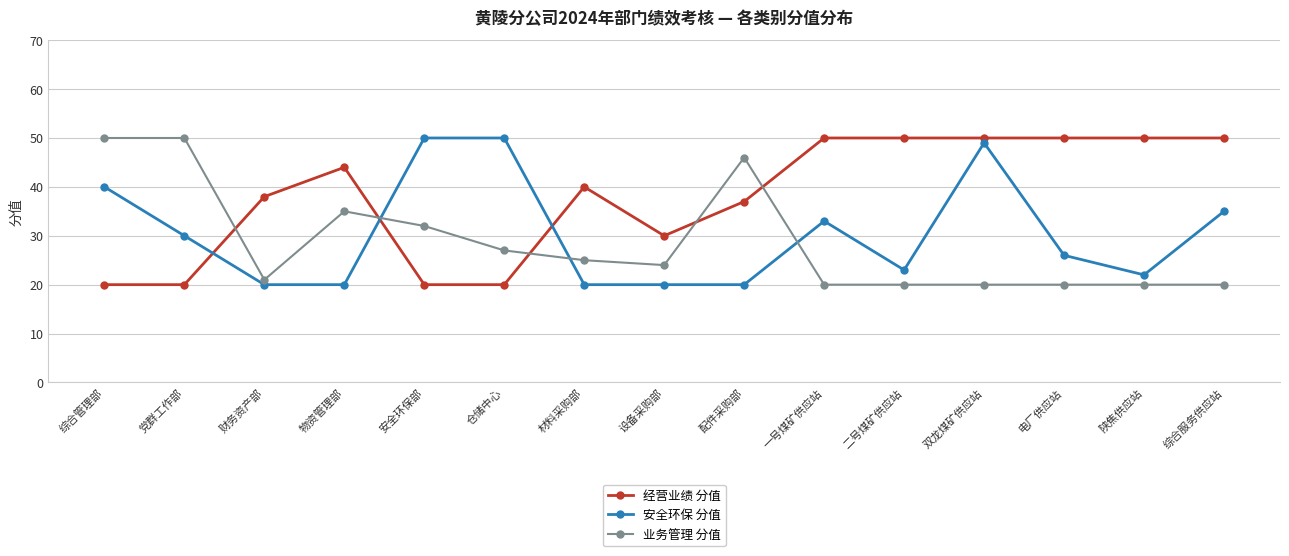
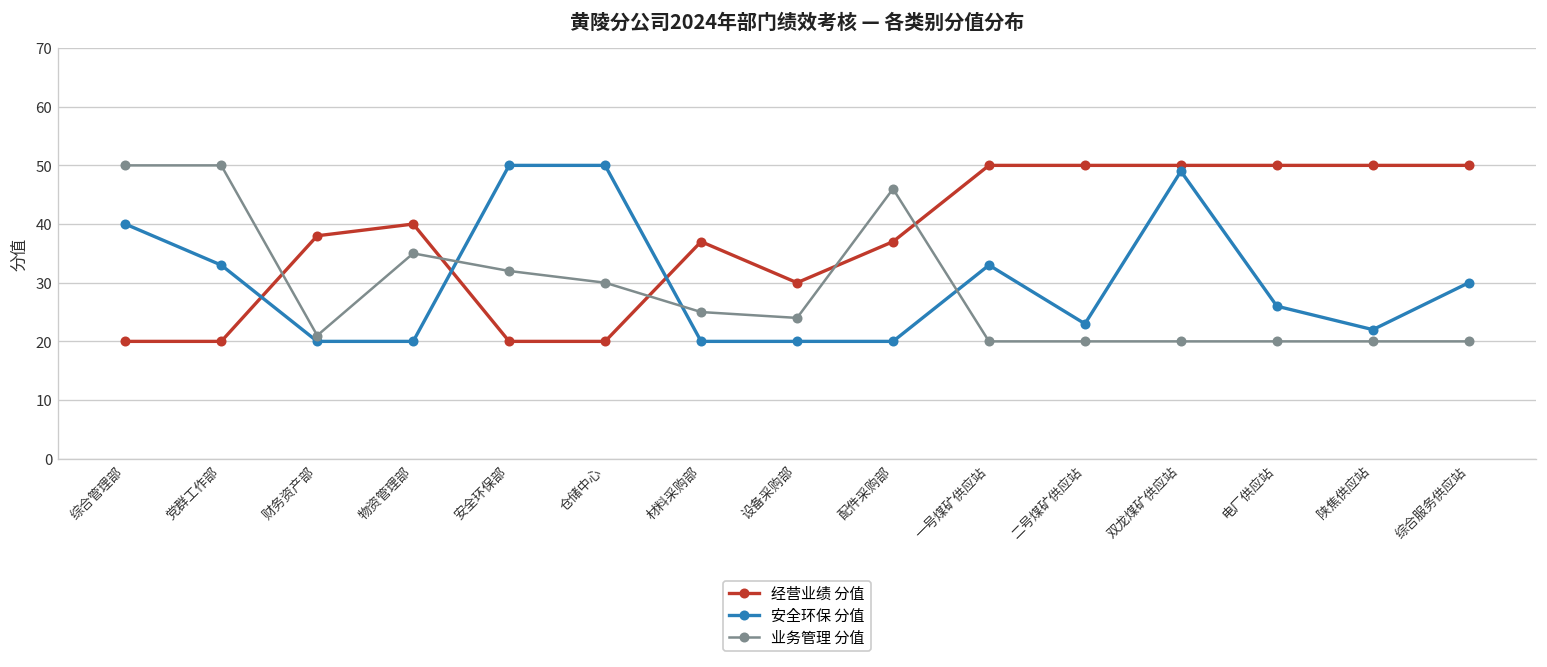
  {
    "经营业绩 分值": {
      "综合管理部": 20,
      "党群工作部": 20,
      "财务资产部": 38,
-     "物资管理部": 44,
+     "物资管理部": 40,
      "安全环保部": 20,
      "仓储中心": 20,
-     "材料采购部": 40,
+     "材料采购部": 37,
      "设备采购部": 30,
      "配件采购部": 37,
      "一号煤矿供应站": 50,
      "二号煤矿供应站": 50,
      "双龙煤矿供应站": 50,
      "电厂供应站": 50,
      "陕焦供应站": 50,
      "综合服务供应站": 50
    },
    "安全环保 分值": {
      "综合管理部": 40,
-     "党群工作部": 30,
+     "党群工作部": 33,
      "财务资产部": 20,
      "物资管理部": 20,
      "安全环保部": 50,
      "仓储中心": 50,
      "材料采购部": 20,
      "设备采购部": 20,
      "配件采购部": 20,
      "一号煤矿供应站": 33,
      "二号煤矿供应站": 23,
      "双龙煤矿供应站": 49,
      "电厂供应站": 26,
      "陕焦供应站": 22,
-     "综合服务供应站": 35
+     "综合服务供应站": 30
    },
    "业务管理 分值": {
      "综合管理部": 50,
      "党群工作部": 50,
      "财务资产部": 21,
      "物资管理部": 35,
      "安全环保部": 32,
-     "仓储中心": 27,
+     "仓储中心": 30,
      "材料采购部": 25,
      "设备采购部": 24,
      "配件采购部": 46,
      "一号煤矿供应站": 20,
      "二号煤矿供应站": 20,
      "双龙煤矿供应站": 20,
      "电厂供应站": 20,
      "陕焦供应站": 20,
      "综合服务供应站": 20
    }
  }
